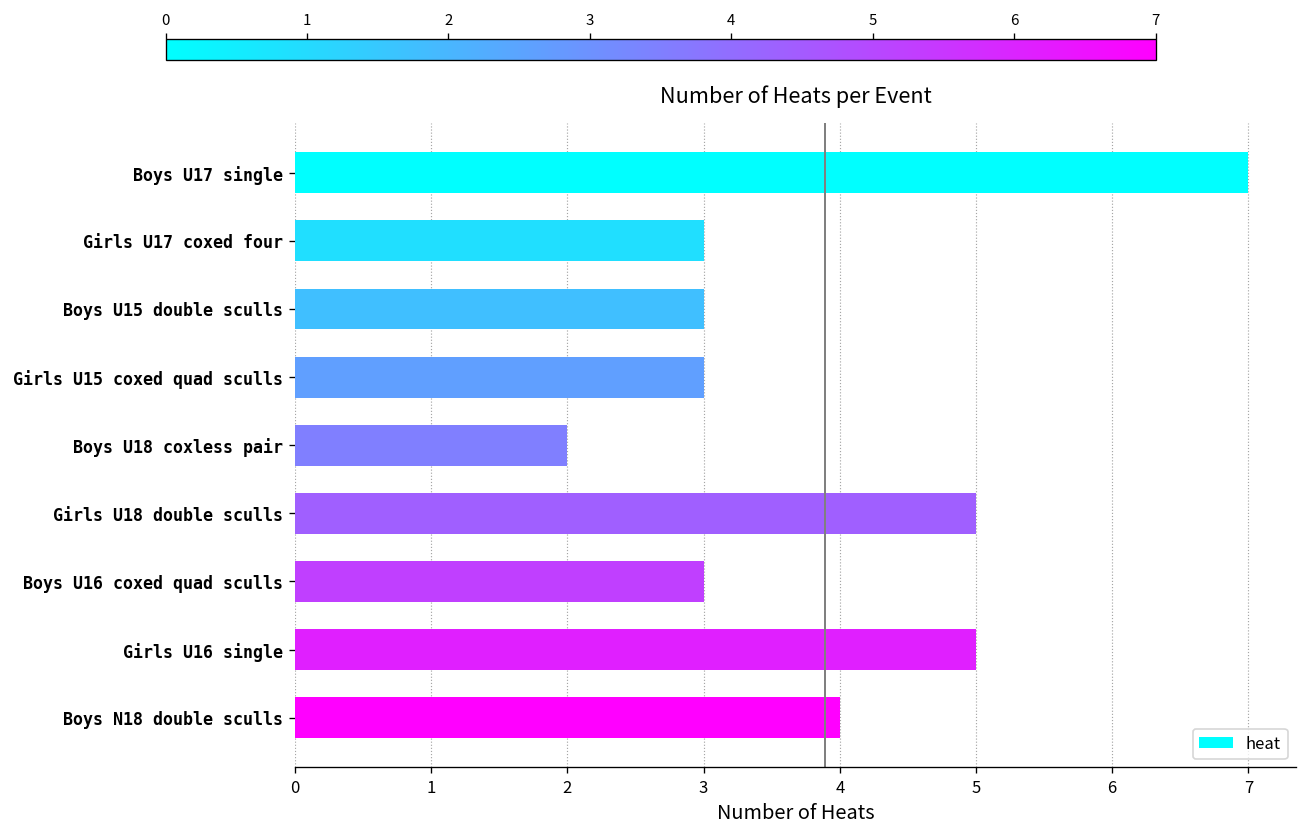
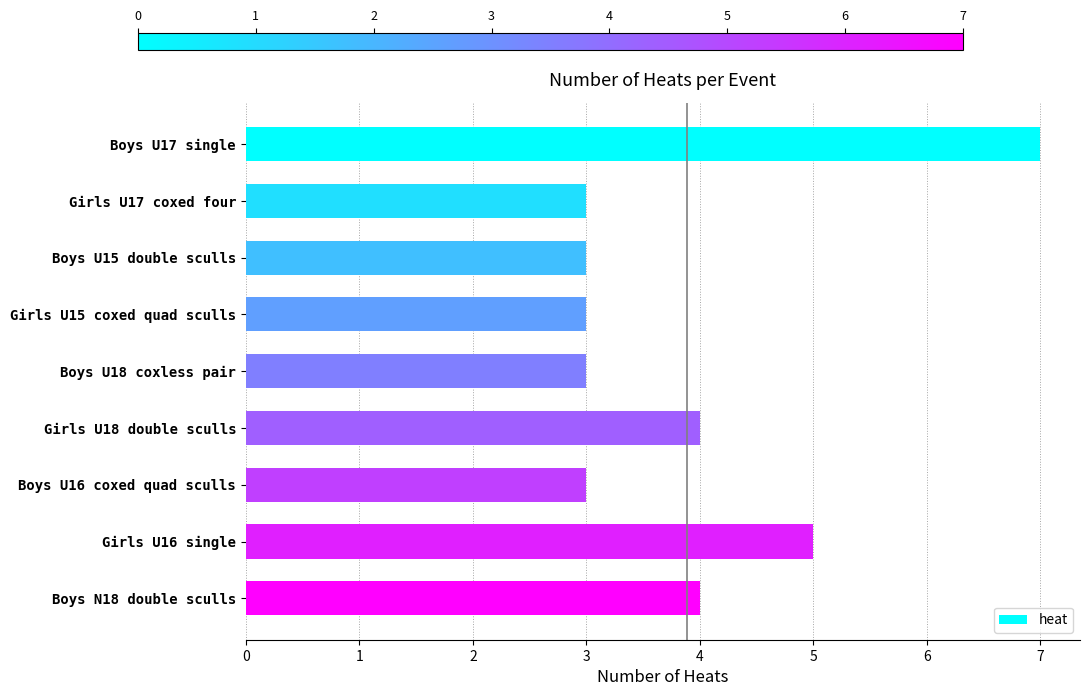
  {
    "Boys U17 single": 7,
    "Girls U17 coxed four": 3,
    "Boys U15 double sculls": 3,
    "Girls U15 coxed quad sculls": 3,
-   "Boys U18 coxless pair": 2,
-   "Girls U18 double sculls": 5,
+   "Boys U18 coxless pair": 3,
+   "Girls U18 double sculls": 4,
    "Boys U16 coxed quad sculls": 3,
    "Girls U16 single": 5,
    "Boys N18 double sculls": 4
  }
